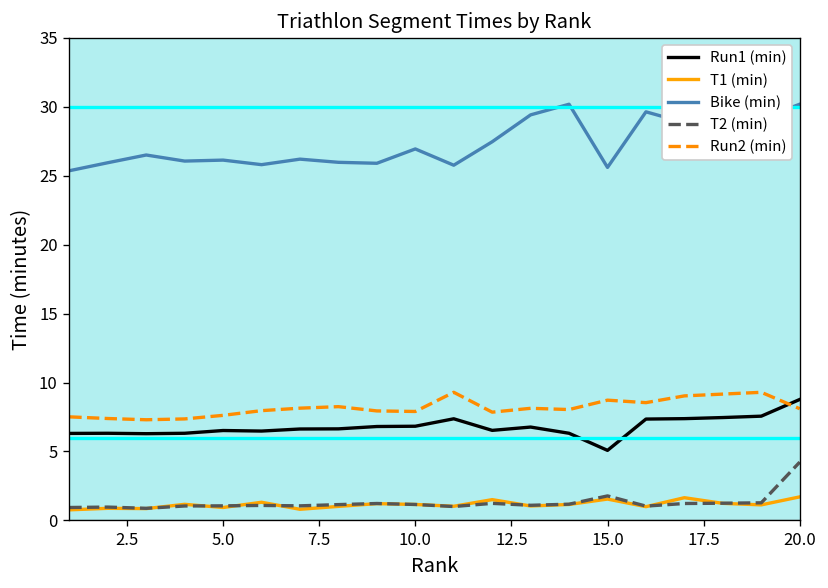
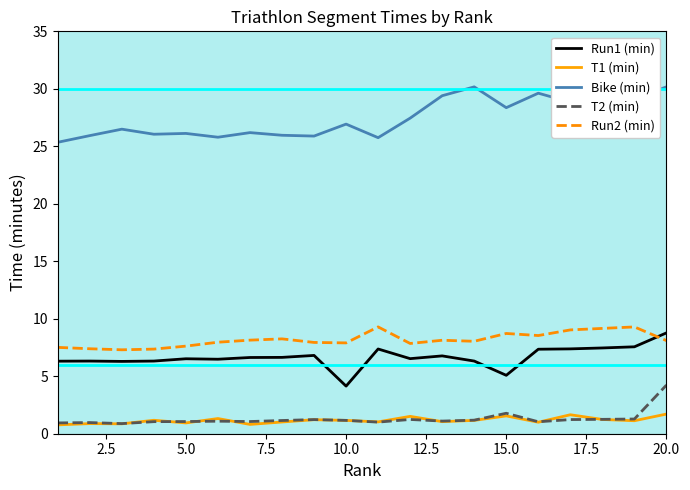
  {
    "Run1 (min)": {
      "5.0": 6.5,
-     "10.0": 6.8,
+     "10.0": 4.1,
      "15.0": 5.1,
      "20.0": 8.8
    },
    "Bike (min)": {
      "5.0": 26.1,
      "10.0": 26.9,
-     "15.0": 25.6,
+     "15.0": 28.4,
      "20.0": 30.2
    },
    "T2 (min)": {
      "15.0": 1.8,
      "20.0": 4.2
    }
  }
